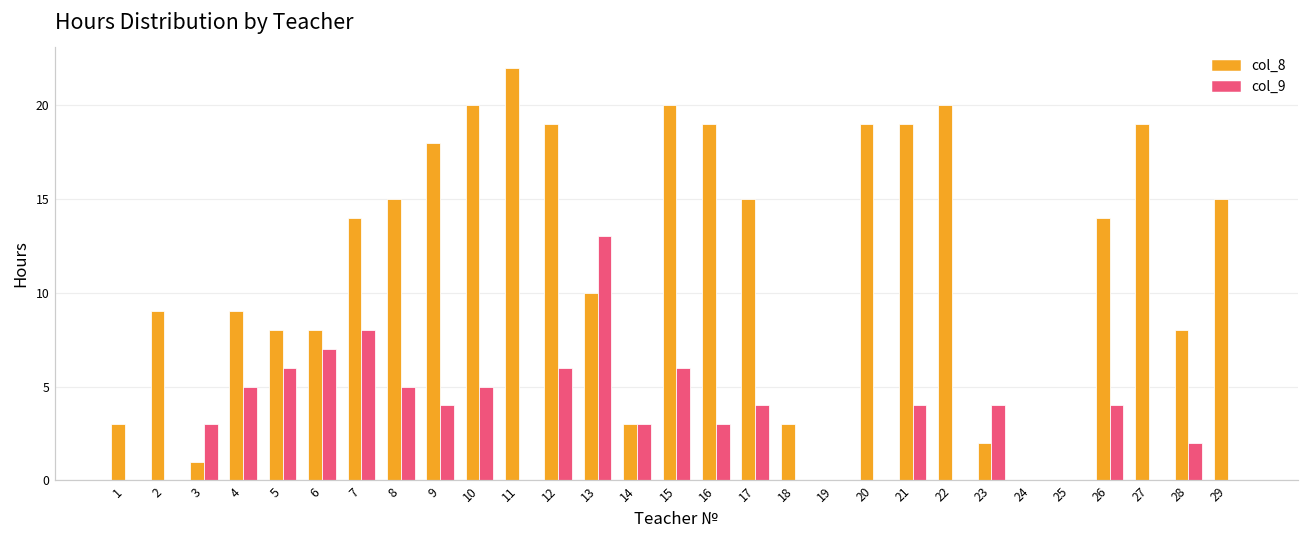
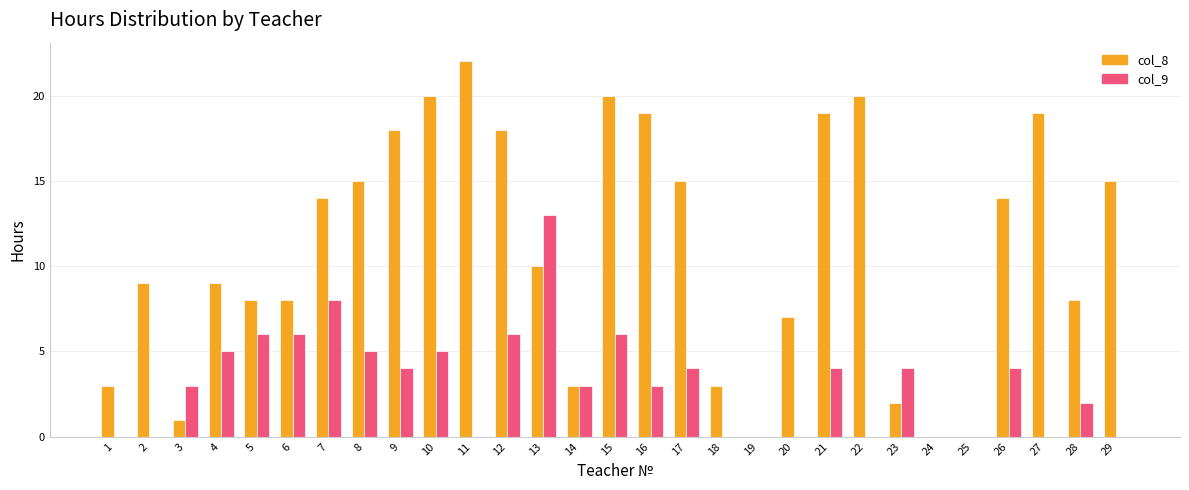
  {
    "col_8": {
      "1": 3,
      "2": 9,
      "3": 1,
      "4": 9,
      "5": 8,
      "6": 8,
      "7": 14,
      "8": 15,
      "9": 18,
      "10": 20,
      "11": 22,
-     "12": 19,
+     "12": 18,
      "13": 10,
      "14": 3,
      "15": 20,
      "16": 19,
      "17": 15,
      "18": 3,
      "19": 0,
-     "20": 19,
+     "20": 7,
      "21": 19,
      "22": 20,
      "23": 2,
      "24": 0,
      "25": 0,
      "26": 14,
      "27": 19,
      "28": 8,
      "29": 15
    },
    "col_9": {
      "1": 0,
      "2": 0,
      "3": 3,
      "4": 5,
      "5": 6,
-     "6": 7,
+     "6": 6,
      "7": 8,
      "8": 5,
      "9": 4,
      "10": 5,
      "11": 0,
      "12": 6,
      "13": 13,
      "14": 3,
      "15": 6,
      "16": 3,
      "17": 4,
      "18": 0,
      "19": 0,
      "20": 0,
      "21": 4,
      "22": 0,
      "23": 4,
      "24": 0,
      "25": 0,
      "26": 4,
      "27": 0,
      "28": 2,
      "29": 0
    }
  }
